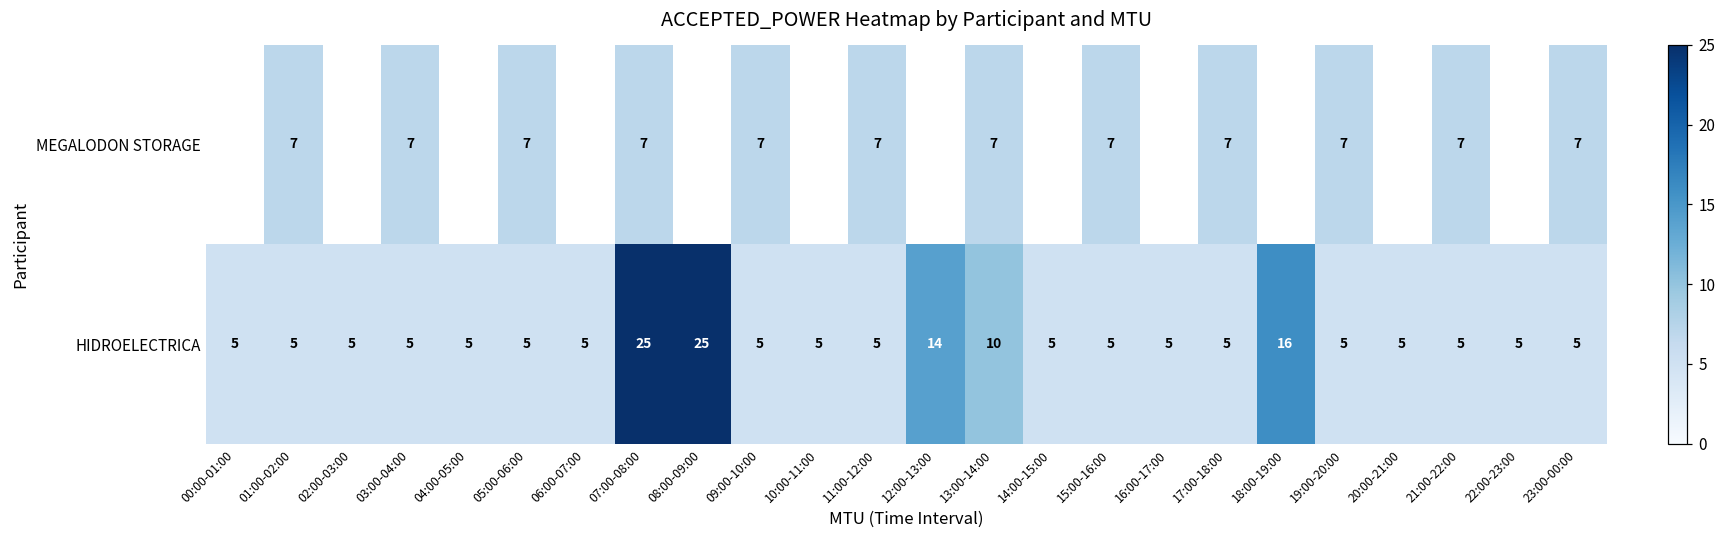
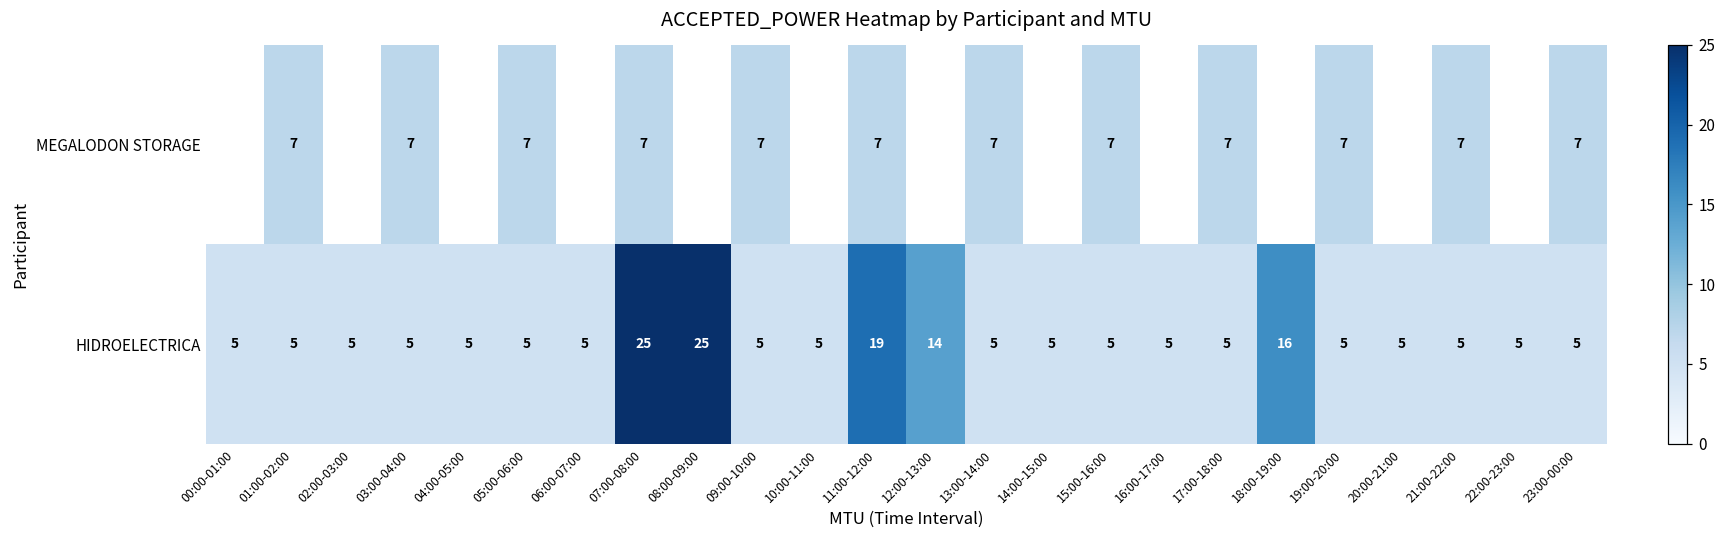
  {
    "MEGALODON STORAGE": {
      "01:00-02:00": 7,
      "03:00-04:00": 7,
      "05:00-06:00": 7,
      "07:00-08:00": 7,
      "09:00-10:00": 7,
      "11:00-12:00": 7,
      "13:00-14:00": 7,
      "15:00-16:00": 7,
      "17:00-18:00": 7,
      "19:00-20:00": 7,
      "21:00-22:00": 7,
      "23:00-00:00": 7
    },
    "HIDROELECTRICA": {
      "00:00-01:00": 5,
      "01:00-02:00": 5,
      "02:00-03:00": 5,
      "03:00-04:00": 5,
      "04:00-05:00": 5,
      "05:00-06:00": 5,
      "06:00-07:00": 5,
      "07:00-08:00": 25,
      "08:00-09:00": 25,
      "09:00-10:00": 5,
      "10:00-11:00": 5,
-     "11:00-12:00": 5,
+     "11:00-12:00": 19,
      "12:00-13:00": 14,
-     "13:00-14:00": 10,
+     "13:00-14:00": 5,
      "14:00-15:00": 5,
      "15:00-16:00": 5,
      "16:00-17:00": 5,
      "17:00-18:00": 5,
      "18:00-19:00": 16,
      "19:00-20:00": 5,
      "20:00-21:00": 5,
      "21:00-22:00": 5,
      "22:00-23:00": 5,
      "23:00-00:00": 5
    }
  }
